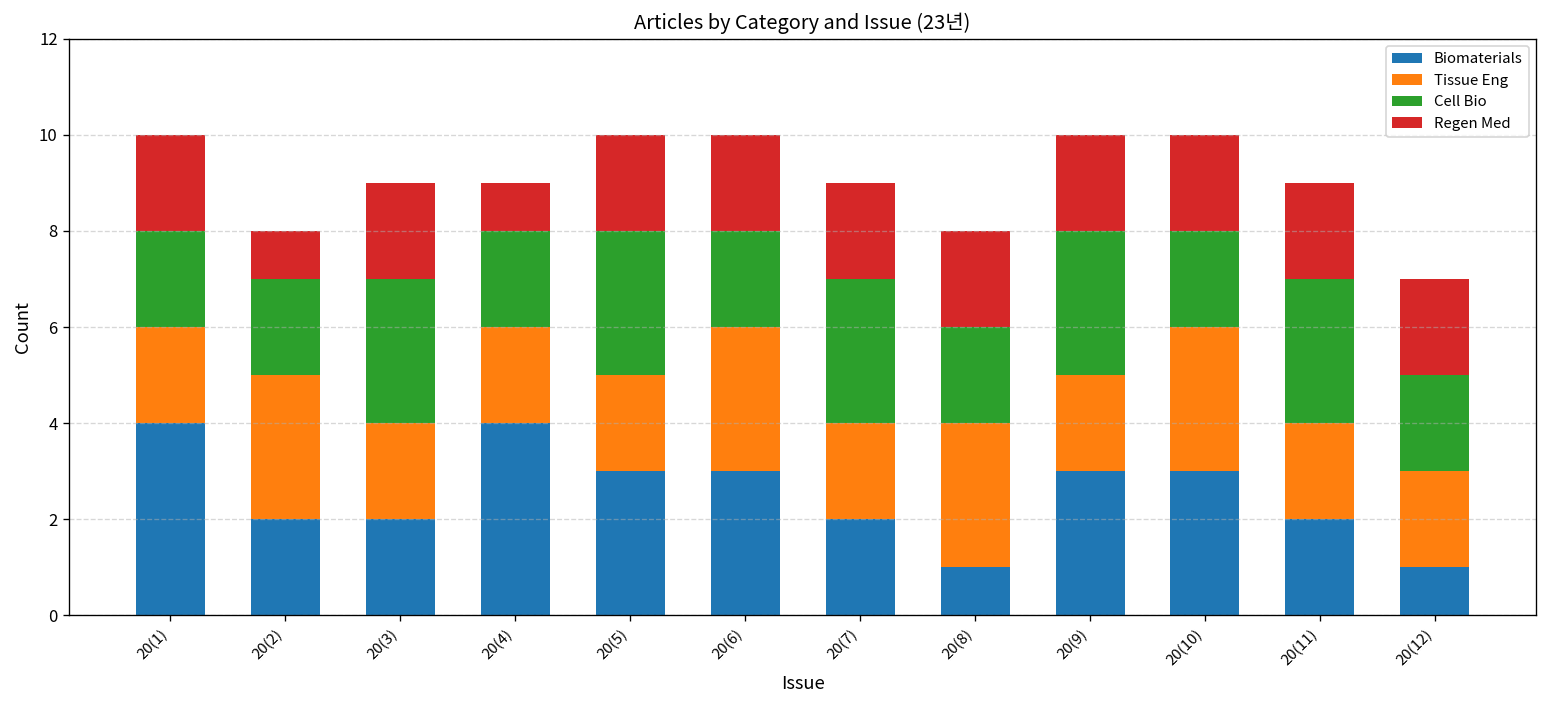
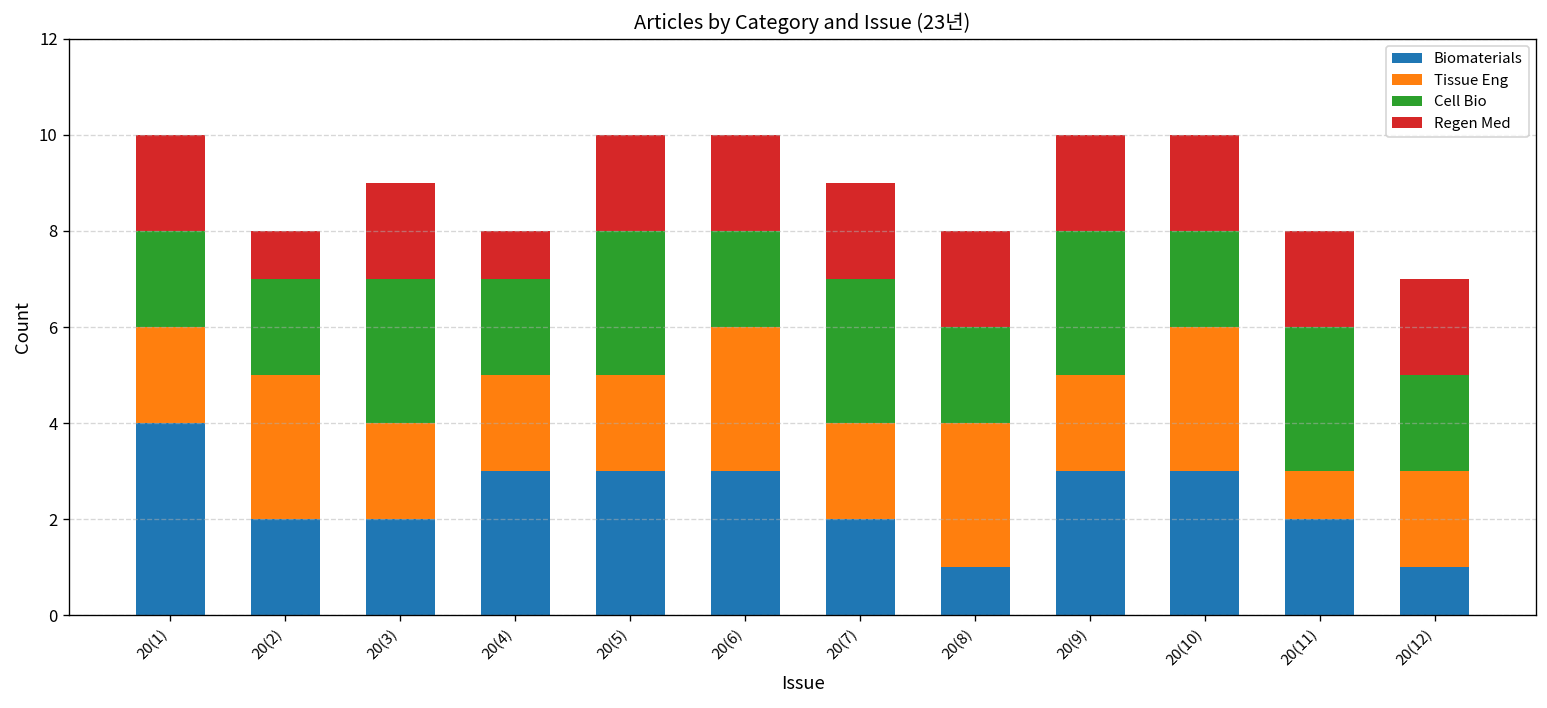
  {
    "Biomaterials": {
      "20(1)": 4,
      "20(2)": 2,
      "20(3)": 2,
-     "20(4)": 4,
+     "20(4)": 3,
      "20(5)": 3,
      "20(6)": 3,
      "20(7)": 2,
      "20(8)": 1,
      "20(9)": 3,
      "20(10)": 3,
      "20(11)": 2,
      "20(12)": 1
    },
    "Tissue Eng": {
      "20(1)": 2,
      "20(2)": 3,
      "20(3)": 2,
      "20(4)": 2,
      "20(5)": 2,
      "20(6)": 3,
      "20(7)": 2,
      "20(8)": 3,
      "20(9)": 2,
      "20(10)": 3,
-     "20(11)": 2,
+     "20(11)": 1,
      "20(12)": 2
    },
    "Cell Bio": {
      "20(1)": 2,
      "20(2)": 2,
      "20(3)": 3,
      "20(4)": 2,
      "20(5)": 3,
      "20(6)": 2,
      "20(7)": 3,
      "20(8)": 2,
      "20(9)": 3,
      "20(10)": 2,
      "20(11)": 3,
      "20(12)": 2
    },
    "Regen Med": {
      "20(1)": 2,
      "20(2)": 1,
      "20(3)": 2,
      "20(4)": 1,
      "20(5)": 2,
      "20(6)": 2,
      "20(7)": 2,
      "20(8)": 2,
      "20(9)": 2,
      "20(10)": 2,
      "20(11)": 2,
      "20(12)": 2
    }
  }
